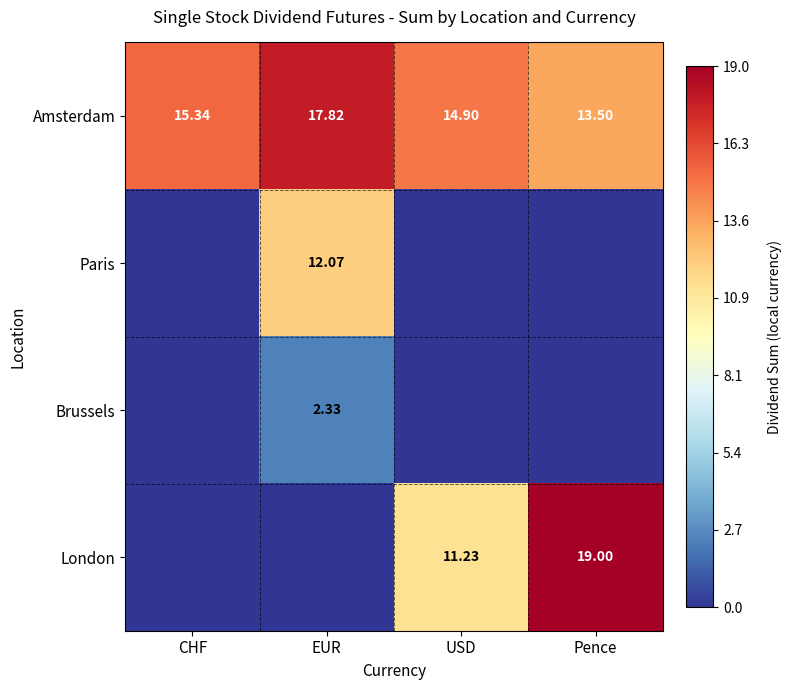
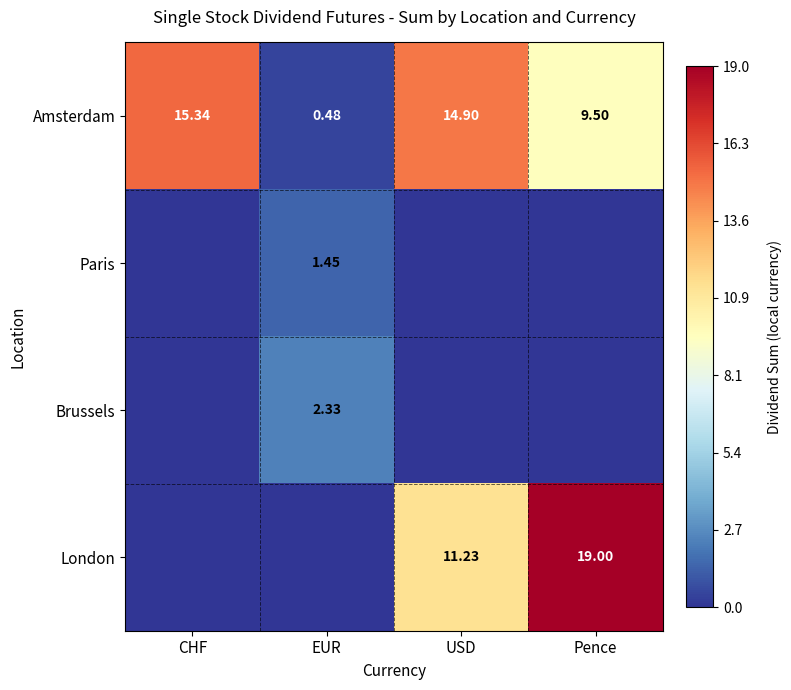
  {
    "Amsterdam": {
      "CHF": 15.34,
-     "EUR": 17.82,
+     "EUR": 0.48,
      "USD": 14.90,
-     "Pence": 13.50
+     "Pence": 9.50
    },
    "Paris": {
-     "EUR": 12.07
+     "EUR": 1.45
    },
    "Brussels": {
      "EUR": 2.33
    },
    "London": {
      "USD": 11.23,
      "Pence": 19.00
    }
  }
